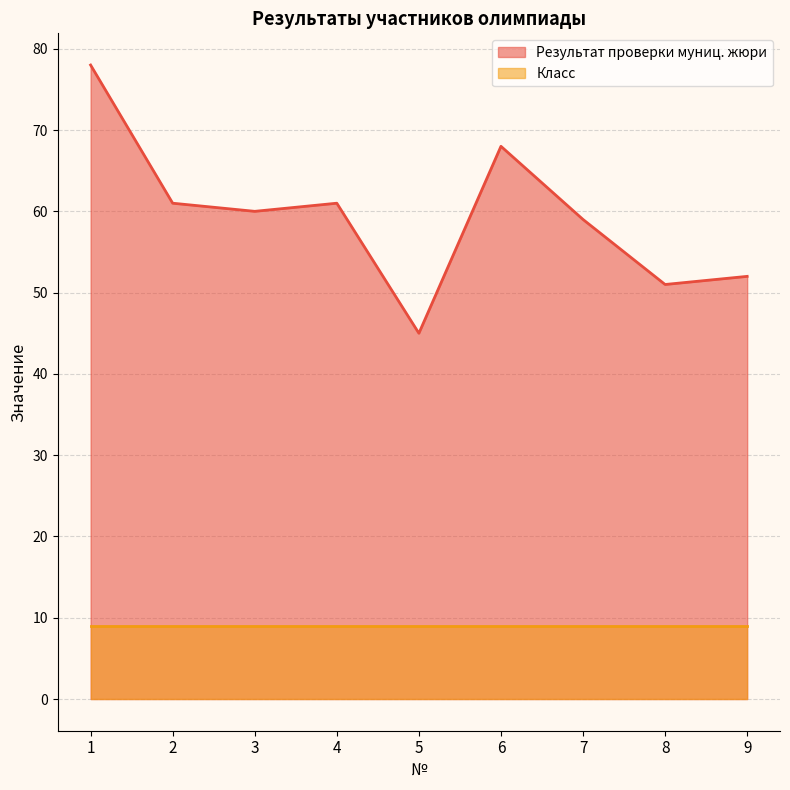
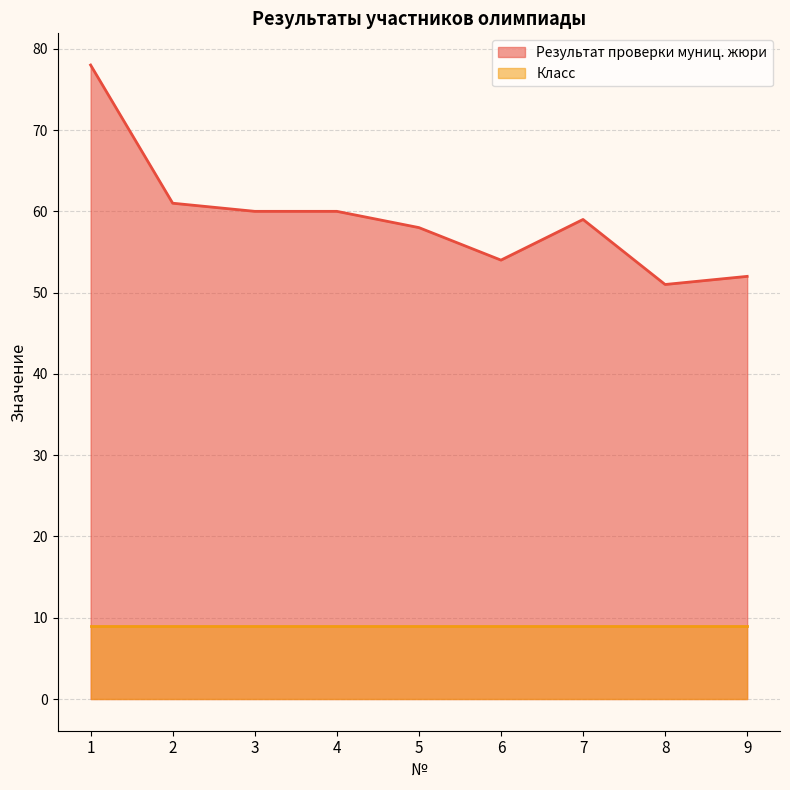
  {
    "Результат проверки муниц. жюри": {
      "1": 78,
      "2": 61,
      "3": 60,
-     "4": 61,
-     "5": 45,
-     "6": 68,
+     "4": 60,
+     "5": 58,
+     "6": 54,
      "7": 59,
      "8": 51,
      "9": 52
    },
    "Класс": {
      "1": 9,
      "2": 9,
      "3": 9,
      "4": 9,
      "5": 9,
      "6": 9,
      "7": 9,
      "8": 9,
      "9": 9
    }
  }
